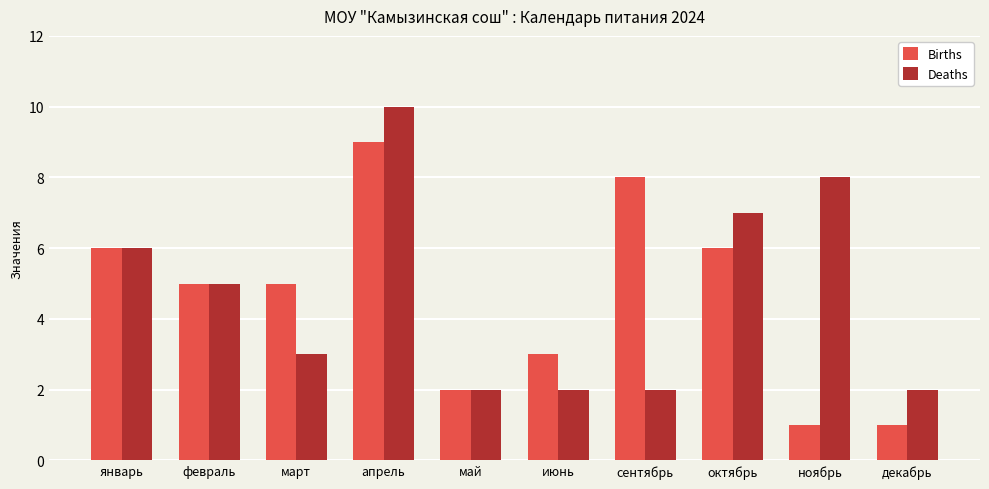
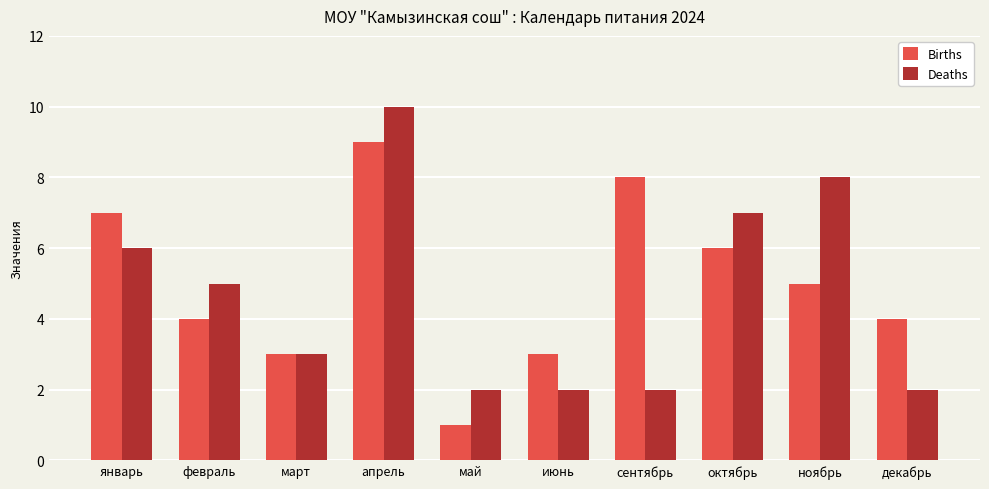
  {
    "Births": {
-     "январь": 6,
-     "февраль": 5,
-     "март": 5,
+     "январь": 7,
+     "февраль": 4,
+     "март": 3,
      "апрель": 9,
-     "май": 2,
+     "май": 1,
      "июнь": 3,
      "сентябрь": 8,
      "октябрь": 6,
-     "ноябрь": 1,
-     "декабрь": 1
+     "ноябрь": 5,
+     "декабрь": 4
    },
    "Deaths": {
      "январь": 6,
      "февраль": 5,
      "март": 3,
      "апрель": 10,
      "май": 2,
      "июнь": 2,
      "сентябрь": 2,
      "октябрь": 7,
      "ноябрь": 8,
      "декабрь": 2
    }
  }
